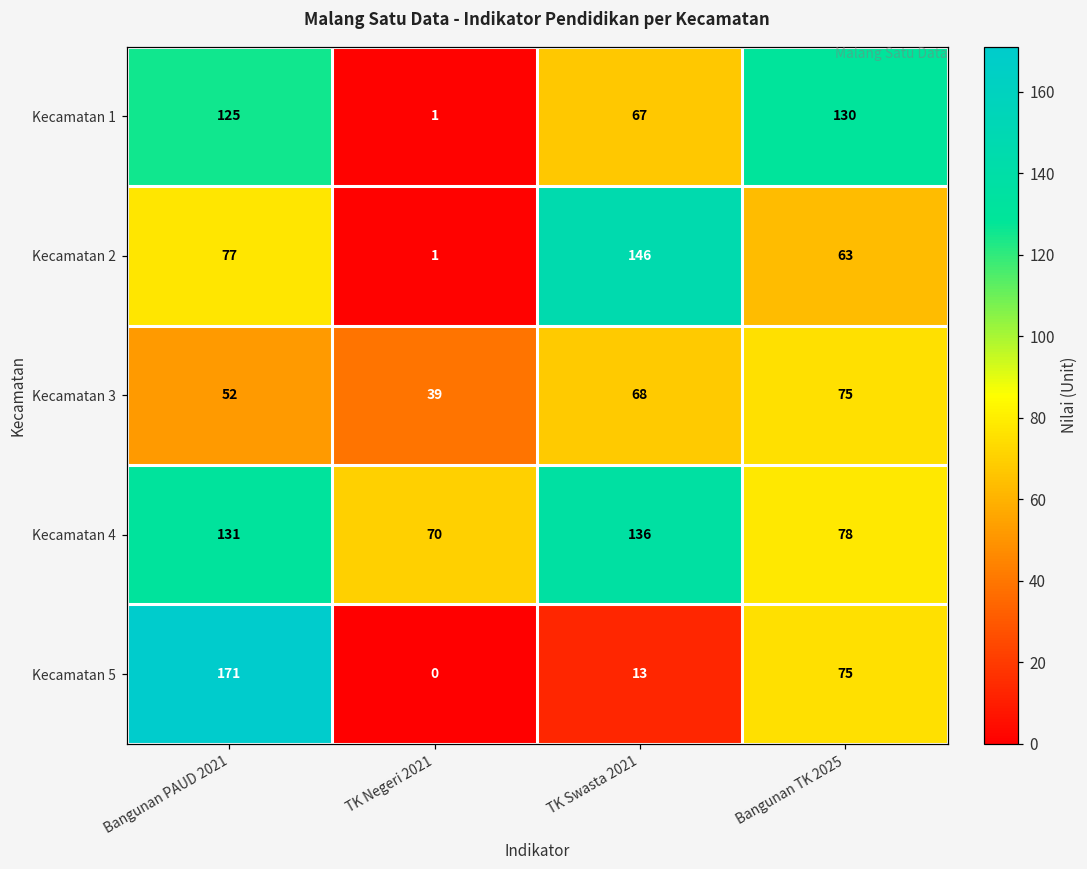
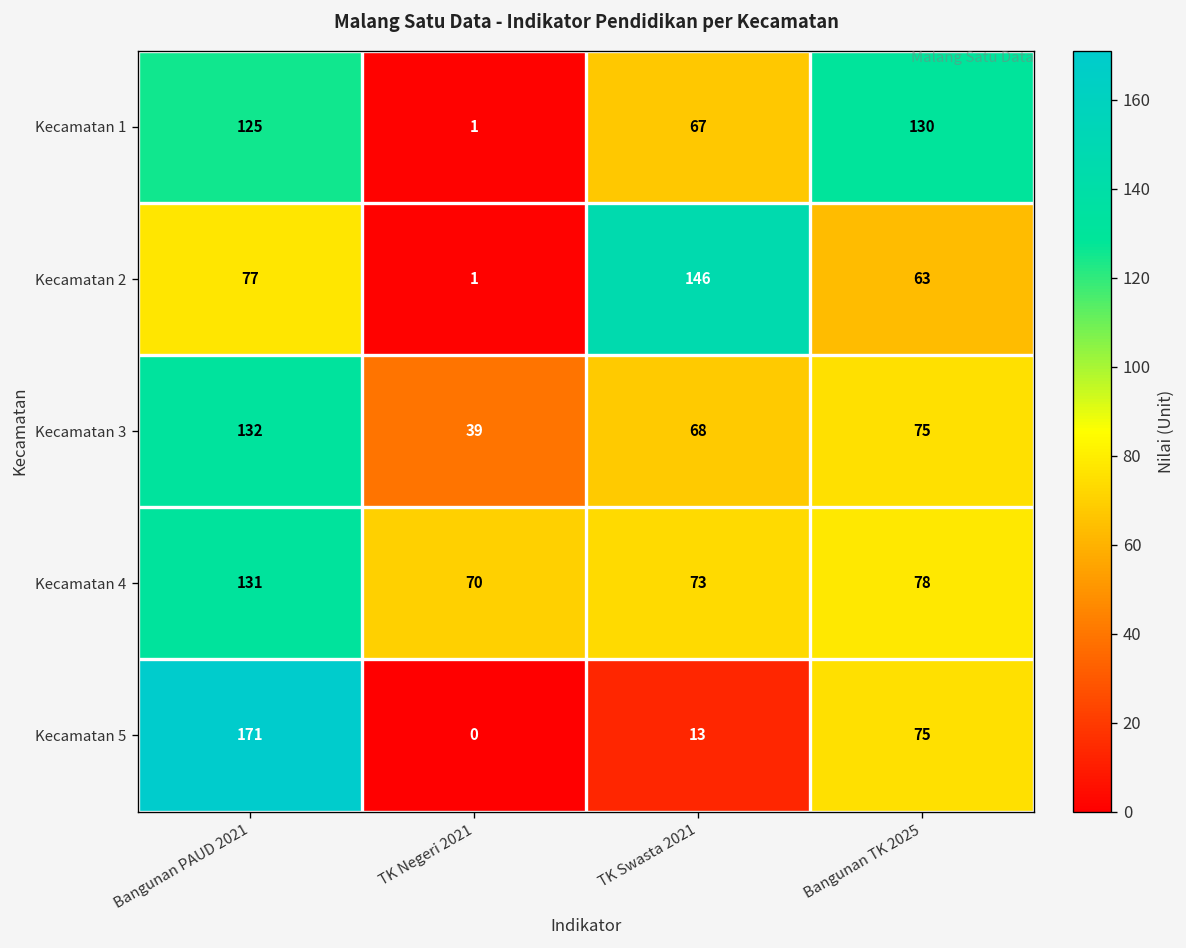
  {
    "Kecamatan 1": {
      "Bangunan PAUD 2021": 125,
      "TK Negeri 2021": 1,
      "TK Swasta 2021": 67
    },
    "Kecamatan 2": {
      "Bangunan PAUD 2021": 77,
      "TK Negeri 2021": 1,
      "TK Swasta 2021": 146,
      "Bangunan TK 2025": 63
    },
    "Kecamatan 3": {
-     "Bangunan PAUD 2021": 52,
+     "Bangunan PAUD 2021": 132,
      "TK Negeri 2021": 39,
      "TK Swasta 2021": 68,
      "Bangunan TK 2025": 75
    },
    "Kecamatan 4": {
      "Bangunan PAUD 2021": 131,
      "TK Negeri 2021": 70,
-     "TK Swasta 2021": 136,
+     "TK Swasta 2021": 73,
      "Bangunan TK 2025": 78
    },
    "Kecamatan 5": {
      "Bangunan PAUD 2021": 171,
      "TK Negeri 2021": 0,
      "TK Swasta 2021": 13,
      "Bangunan TK 2025": 75
    }
  }
